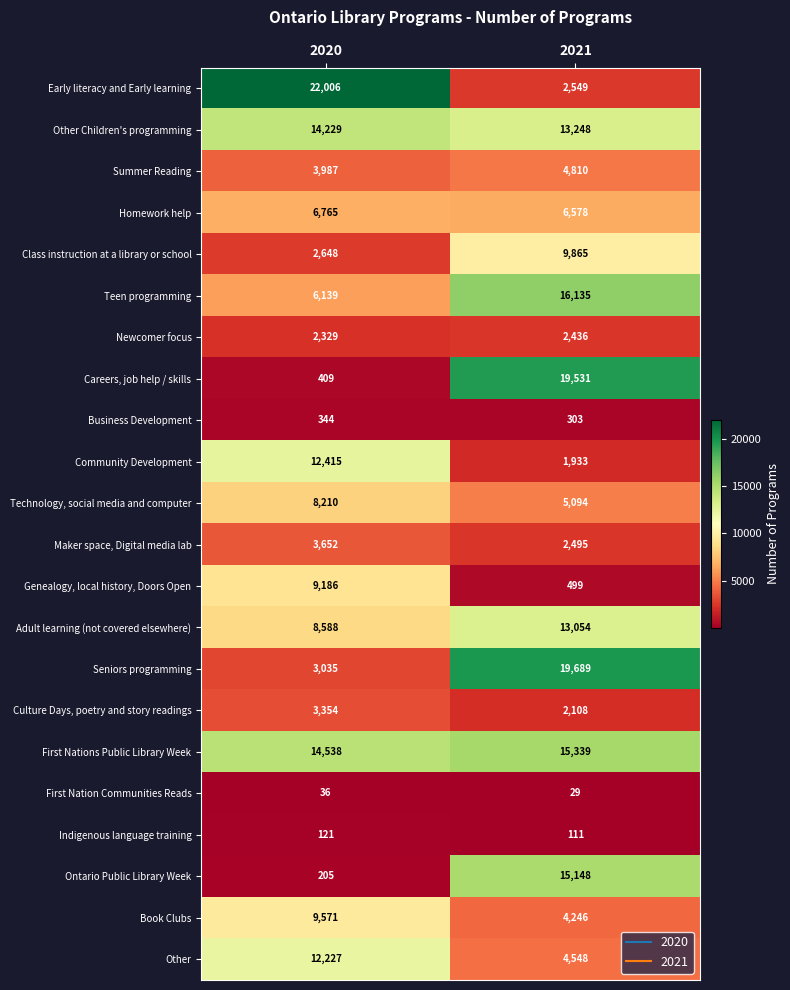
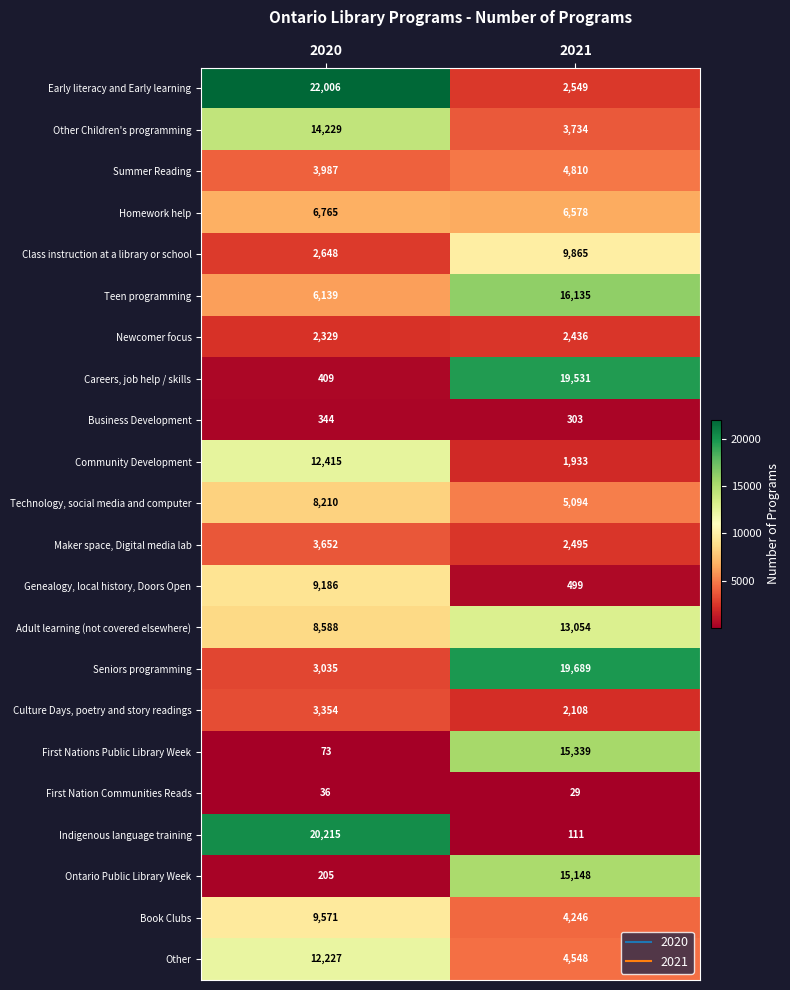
  {
    "Early literacy and Early learning": {
      "2020": "22,006",
      "2021": "2,549"
    },
    "Other Children's programming": {
      "2020": "14,229",
-     "2021": "13,248"
+     "2021": "3,734"
    },
    "Summer Reading": {
      "2020": "3,987",
      "2021": "4,810"
    },
    "Homework help": {
      "2020": "6,765",
      "2021": "6,578"
    },
    "Class instruction at a library or school": {
      "2020": "2,648",
      "2021": "9,865"
    },
    "Teen programming": {
      "2020": "6,139",
      "2021": "16,135"
    },
    "Newcomer focus": {
      "2020": "2,329",
      "2021": "2,436"
    },
    "Careers, job help / skills": {
      "2020": "409",
      "2021": "19,531"
    },
    "Business Development": {
      "2020": "344",
      "2021": "303"
    },
    "Community Development": {
      "2020": "12,415",
      "2021": "1,933"
    },
    "Technology, social media and computer": {
      "2020": "8,210",
      "2021": "5,094"
    },
    "Maker space, Digital media lab": {
      "2020": "3,652",
      "2021": "2,495"
    },
    "Genealogy, local history, Doors Open": {
      "2020": "9,186",
      "2021": "499"
    },
    "Adult learning (not covered elsewhere)": {
      "2020": "8,588",
      "2021": "13,054"
    },
    "Seniors programming": {
      "2020": "3,035",
      "2021": "19,689"
    },
    "Culture Days, poetry and story readings": {
      "2020": "3,354",
      "2021": "2,108"
    },
    "First Nations Public Library Week": {
-     "2020": "14,538",
+     "2020": "73",
      "2021": "15,339"
    },
    "First Nation Communities Reads": {
      "2020": "36",
      "2021": "29"
    },
    "Indigenous language training": {
-     "2020": "121",
+     "2020": "20,215",
      "2021": "111"
    },
    "Ontario Public Library Week": {
      "2020": "205",
      "2021": "15,148"
    },
    "Book Clubs": {
      "2020": "9,571",
      "2021": "4,246"
    },
    "Other": {
      "2020": "12,227",
      "2021": "4,548"
    }
  }
